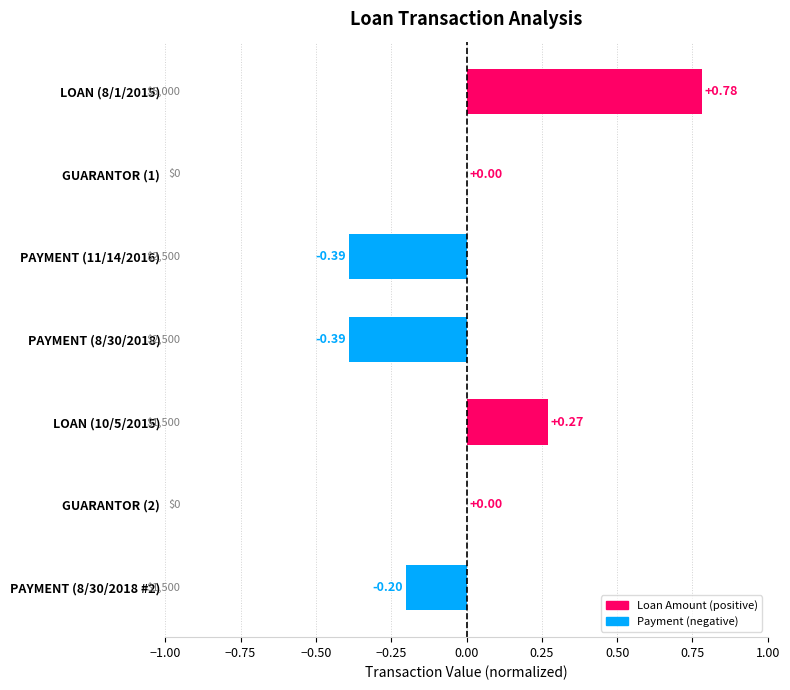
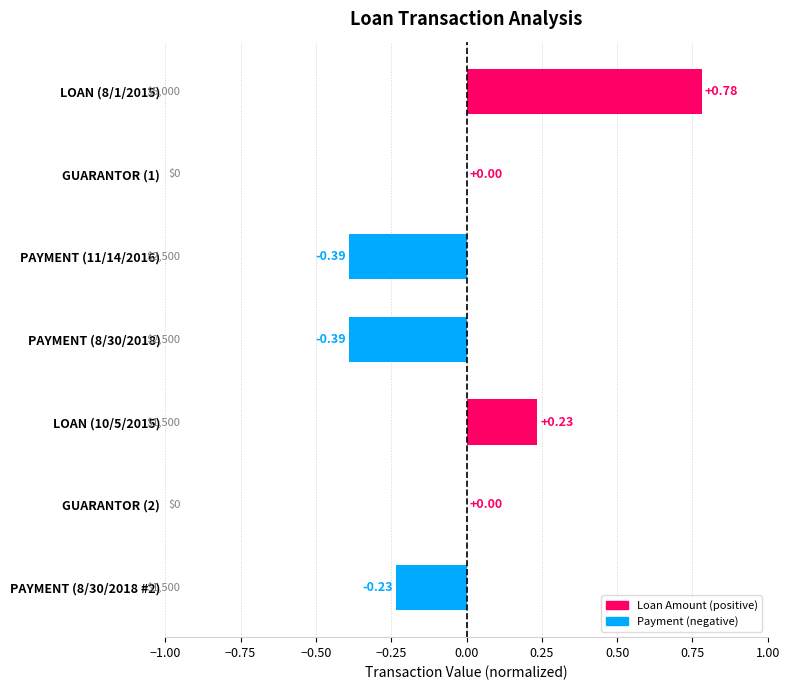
  {
    "LOAN (8/1/2015)": "+0.78",
    "GUARANTOR (1)": "+0.00",
    "PAYMENT (11/14/2016)": "-0.39",
    "PAYMENT (8/30/2018)": "-0.39",
-   "LOAN (10/5/2015)": "+0.27",
+   "LOAN (10/5/2015)": "+0.23",
    "GUARANTOR (2)": "+0.00",
-   "PAYMENT (8/30/2018 #2)": "-0.20"
+   "PAYMENT (8/30/2018 #2)": "-0.23"
  }
